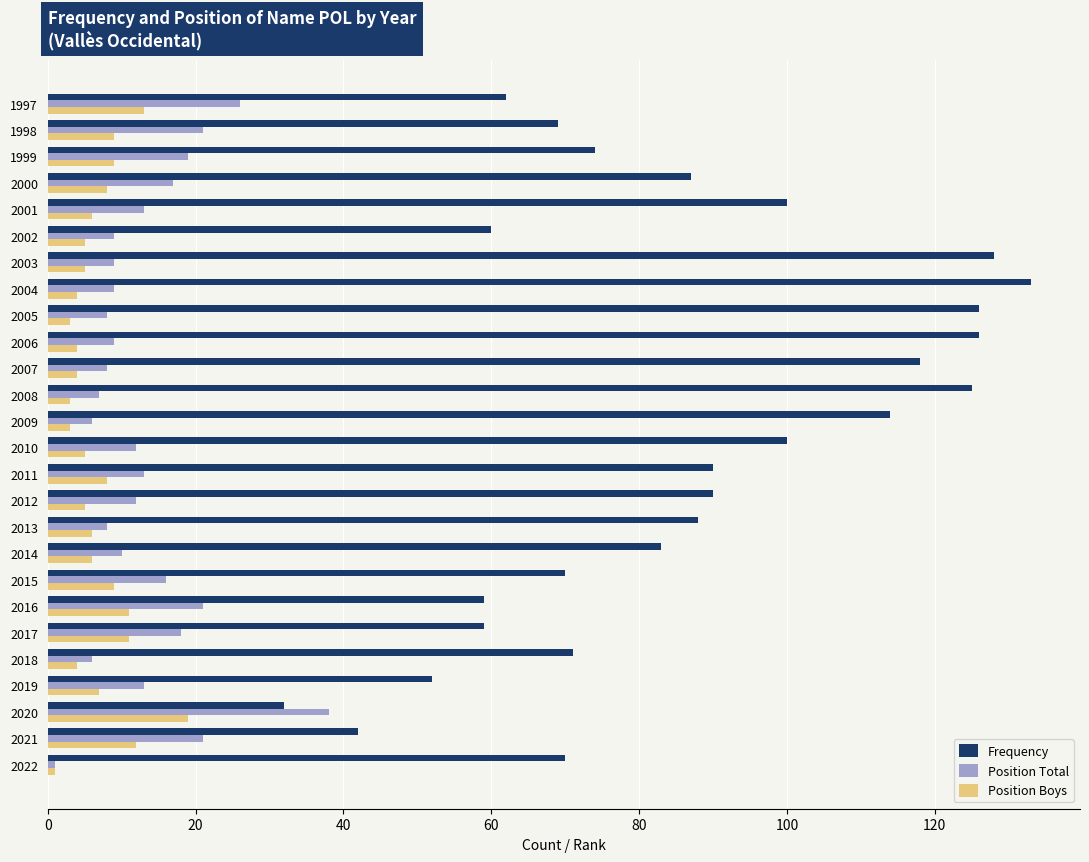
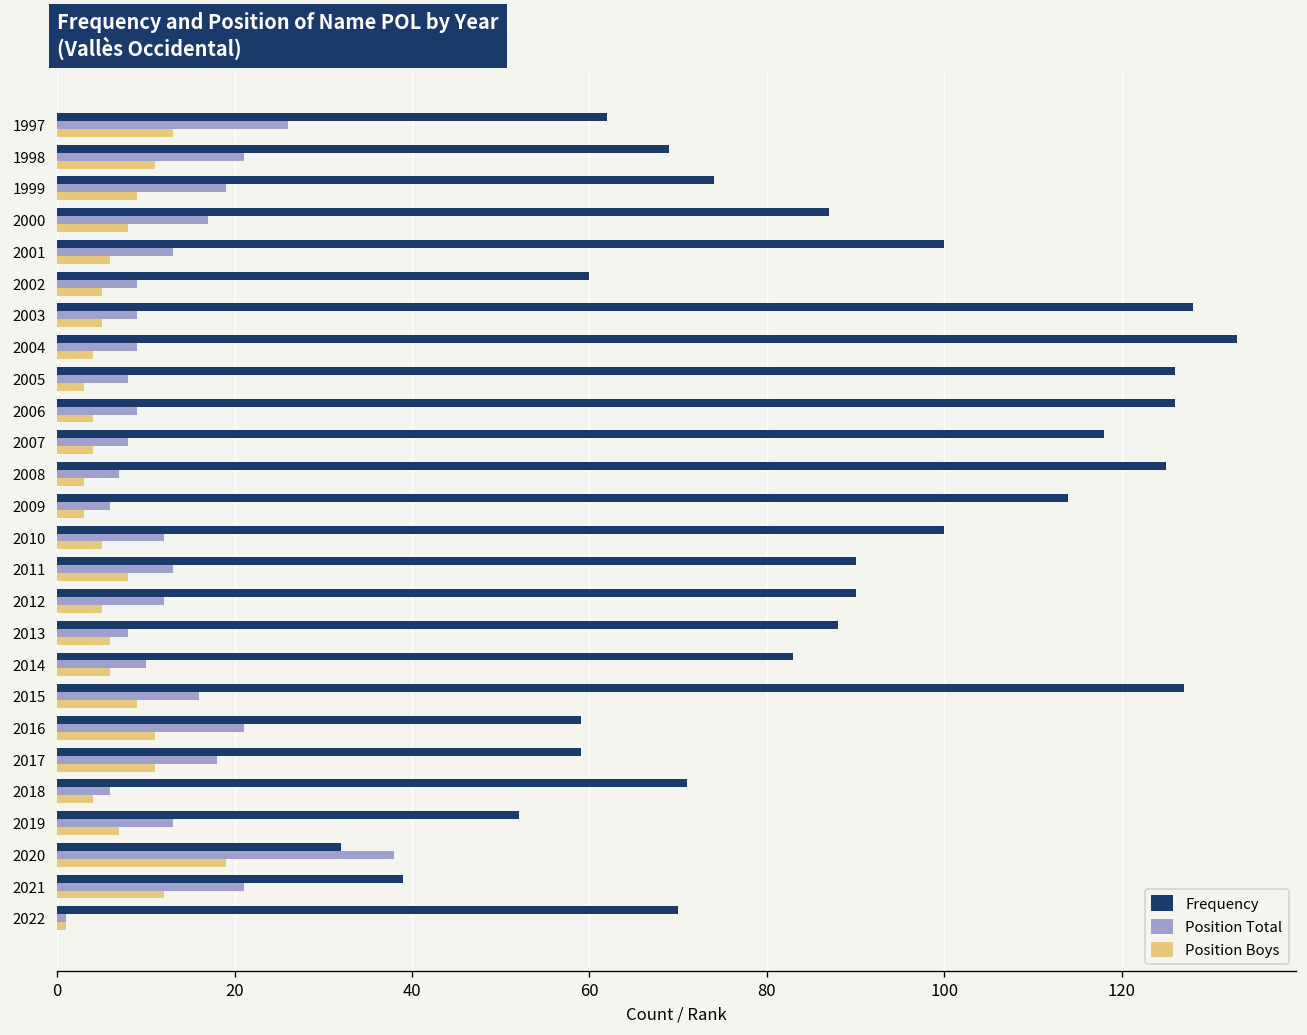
  {
    "Frequency": {
      "1997": 62,
      "1998": 69,
      "1999": 74,
      "2000": 87,
      "2001": 100,
      "2002": 60,
      "2003": 128,
      "2004": 133,
      "2005": 126,
      "2006": 126,
      "2007": 118,
      "2008": 125,
      "2009": 114,
      "2010": 100,
      "2011": 90,
      "2012": 90,
      "2013": 88,
      "2014": 83,
-     "2015": 70,
+     "2015": 127,
      "2016": 59,
      "2017": 59,
      "2018": 71,
      "2019": 52,
      "2020": 32,
-     "2021": 42,
+     "2021": 39,
      "2022": 70
    },
    "Position Total": {
      "1997": 26,
      "1998": 21,
      "1999": 19,
      "2000": 17,
      "2001": 13,
      "2002": 9,
      "2003": 9,
      "2004": 9,
      "2005": 8,
      "2006": 9,
      "2007": 8,
      "2008": 7,
      "2009": 6,
      "2010": 12,
      "2011": 13,
      "2012": 12,
      "2013": 8,
      "2014": 10,
      "2015": 16,
      "2016": 21,
      "2017": 18,
      "2018": 6,
      "2019": 13,
      "2020": 38,
      "2021": 21,
      "2022": 1
    },
    "Position Boys": {
      "1997": 13,
-     "1998": 9,
+     "1998": 11,
      "1999": 9,
      "2000": 8,
      "2001": 6,
      "2002": 5,
      "2003": 5,
      "2004": 4,
      "2005": 3,
      "2006": 4,
      "2007": 4,
      "2008": 3,
      "2009": 3,
      "2010": 5,
      "2011": 8,
      "2012": 5,
      "2013": 6,
      "2014": 6,
      "2015": 9,
      "2016": 11,
      "2017": 11,
      "2018": 4,
      "2019": 7,
      "2020": 19,
      "2021": 12,
      "2022": 1
    }
  }
